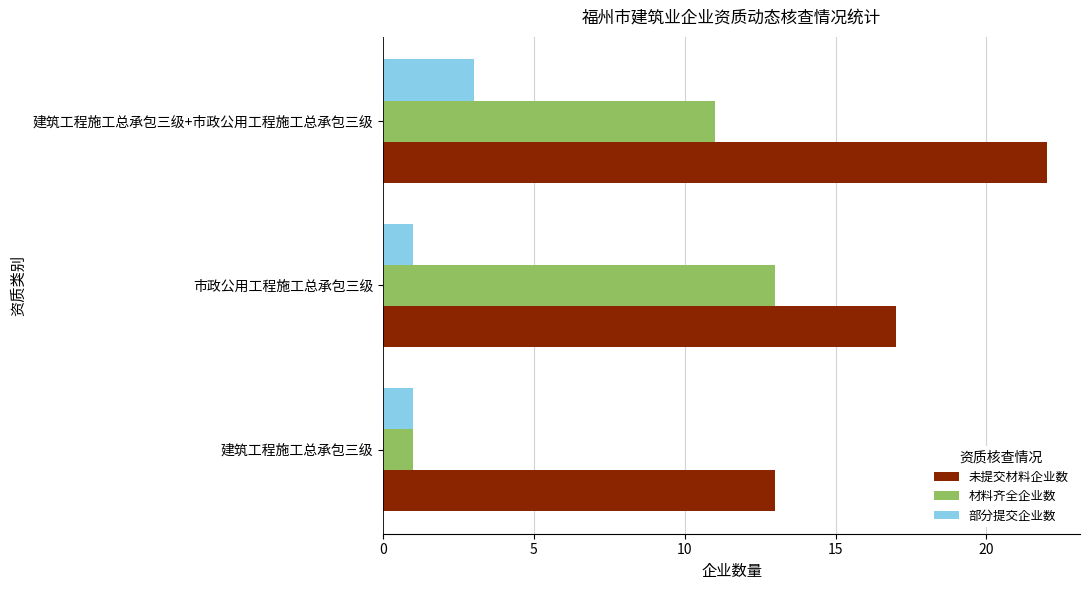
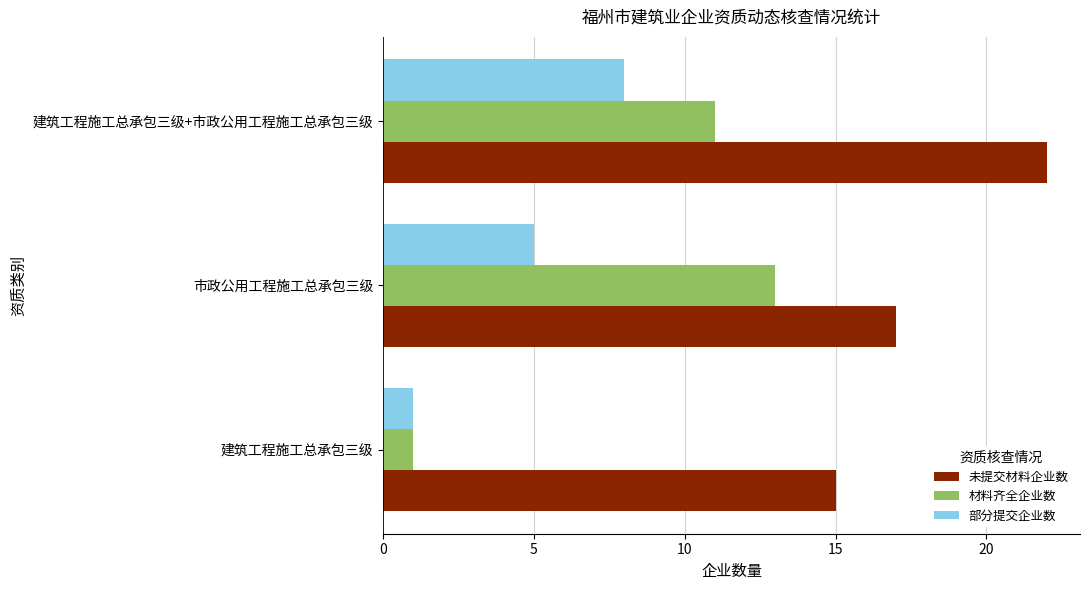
  {
    "未提交材料企业数": {
      "建筑工程施工总承包三级+市政公用工程施工总承包三级": 22,
      "市政公用工程施工总承包三级": 17,
-     "建筑工程施工总承包三级": 13
+     "建筑工程施工总承包三级": 15
    },
    "材料齐全企业数": {
      "建筑工程施工总承包三级+市政公用工程施工总承包三级": 11,
      "市政公用工程施工总承包三级": 13,
      "建筑工程施工总承包三级": 1
    },
    "部分提交企业数": {
-     "建筑工程施工总承包三级+市政公用工程施工总承包三级": 3,
-     "市政公用工程施工总承包三级": 1,
+     "建筑工程施工总承包三级+市政公用工程施工总承包三级": 8,
+     "市政公用工程施工总承包三级": 5,
      "建筑工程施工总承包三级": 1
    }
  }
